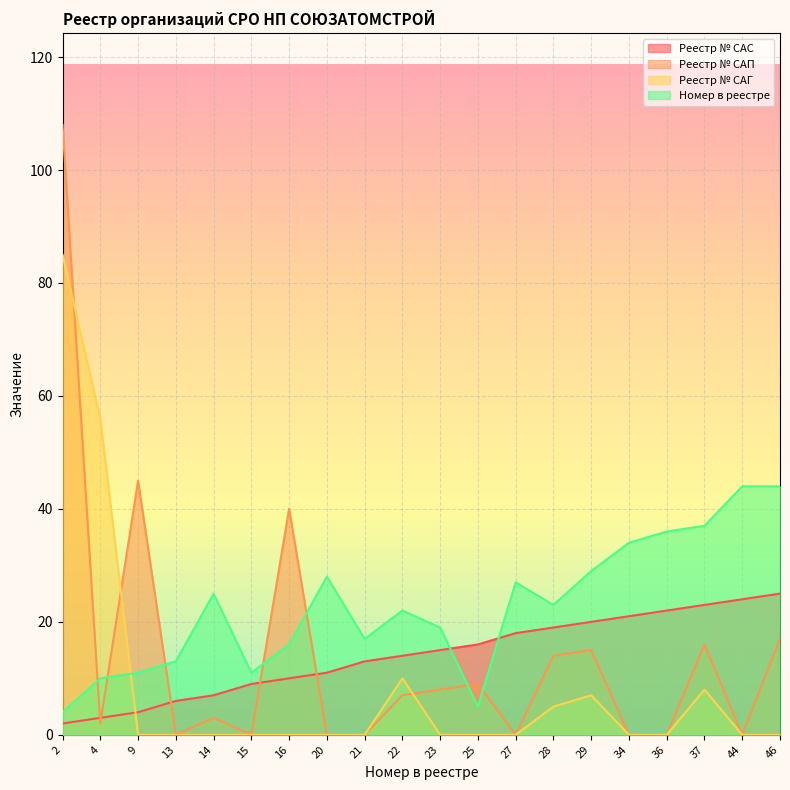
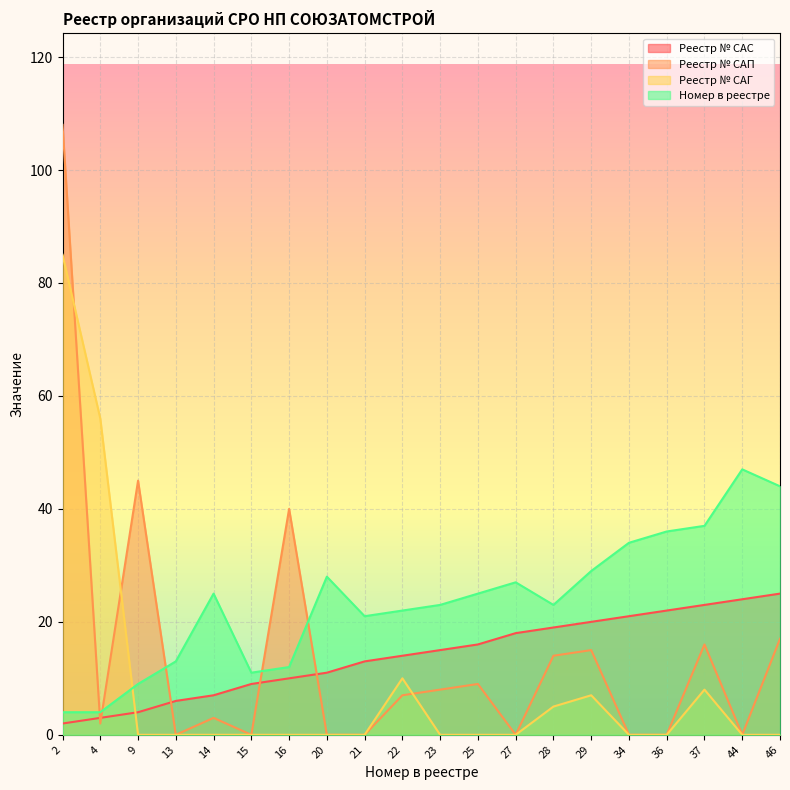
  {
    "Номер в реестре": {
      "2": 4,
-     "4": 10,
-     "9": 11,
+     "4": 4,
+     "9": 9,
      "13": 13,
      "14": 25,
      "15": 11,
-     "16": 16,
+     "16": 12,
      "20": 28,
-     "21": 17,
+     "21": 21,
      "22": 22,
-     "23": 19,
-     "25": 5,
+     "23": 23,
+     "25": 25,
      "27": 27,
      "28": 23,
      "29": 29,
      "34": 34,
      "36": 36,
      "37": 37,
-     "44": 44,
+     "44": 47,
      "46": 44
    }
  }
